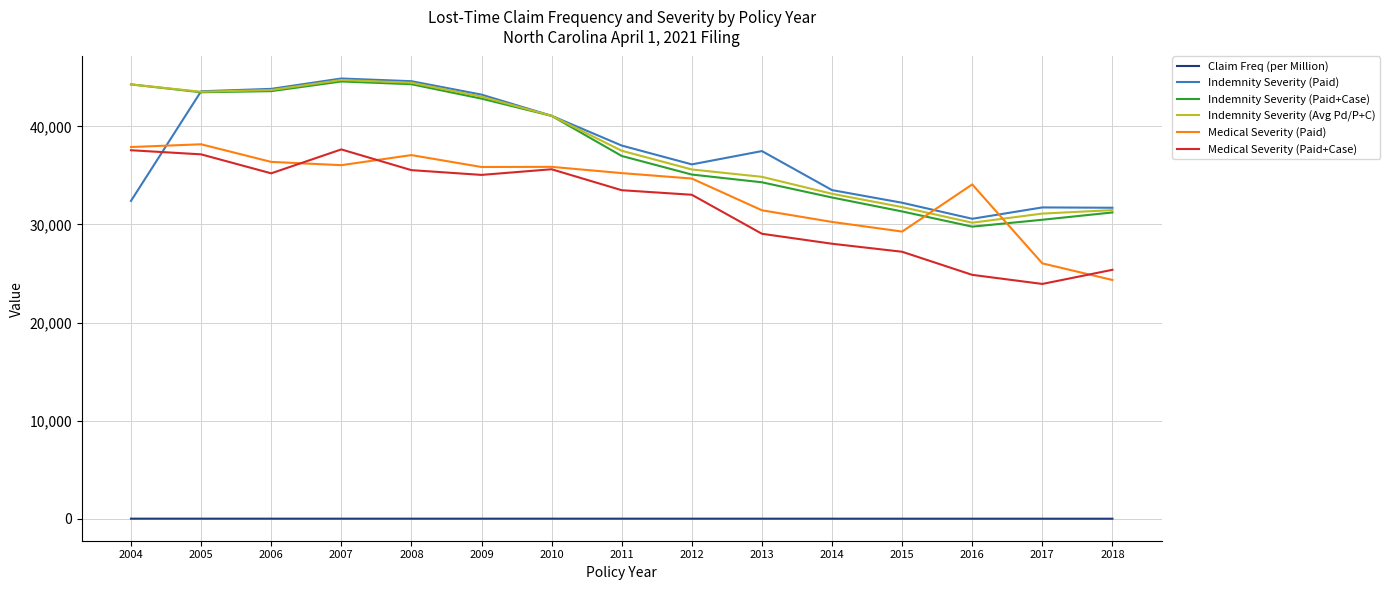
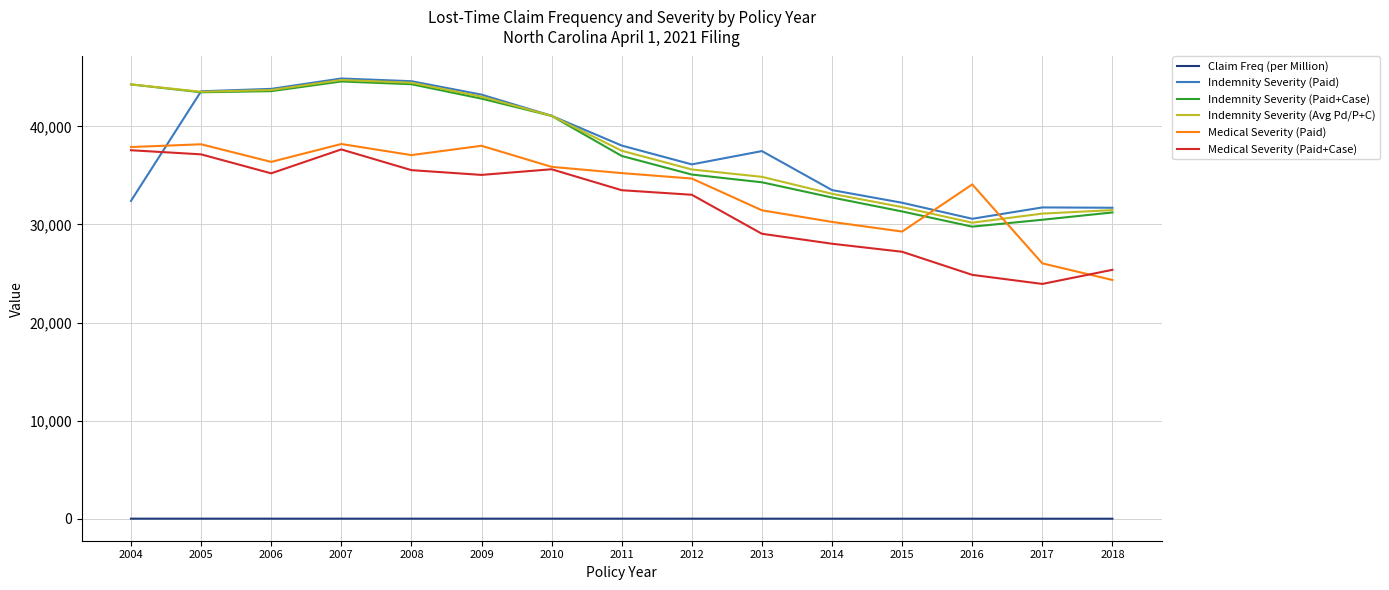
  {
    "Claim Freq (per Million)": {
      "2004": "0",
      "2005": "0",
      "2006": "0",
      "2007": "0",
      "2008": "0",
      "2009": "0",
      "2010": "0",
      "2011": "0",
      "2012": "0",
      "2013": "0",
      "2014": "0",
      "2015": "0",
      "2016": "0",
      "2017": "0",
      "2018": "0"
    },
    "Indemnity Severity (Paid)": {
      "2004": "32,000",
      "2011": "38,000",
      "2012": "36,000",
      "2013": "37,000",
      "2014": "34,000",
      "2015": "32,000",
      "2016": "31,000",
      "2017": "32,000"
    },
    "Indemnity Severity (Paid+Case)": {
      "2011": "37,000",
      "2012": "35,000",
      "2013": "34,000",
      "2014": "33,000",
      "2015": "31,000",
      "2016": "30,000",
      "2017": "30,000"
    },
    "Indemnity Severity (Avg Pd/P+C)": {
      "2011": "38,000",
      "2012": "36,000",
      "2013": "35,000",
      "2014": "33,000",
      "2015": "32,000",
      "2016": "30,000",
      "2017": "31,000"
    },
    "Medical Severity (Paid)": {
      "2004": "38,000",
      "2005": "38,000",
      "2006": "36,000",
-     "2007": "36,000",
+     "2007": "38,000",
      "2008": "37,000",
-     "2009": "36,000",
+     "2009": "38,000",
      "2011": "35,000",
      "2012": "35,000",
      "2013": "31,000",
      "2014": "30,000",
      "2015": "29,000",
      "2016": "34,000",
      "2017": "26,000",
      "2018": "24,000"
    },
    "Medical Severity (Paid+Case)": {
      "2004": "38,000",
      "2005": "37,000",
      "2006": "35,000",
      "2007": "38,000",
      "2008": "36,000",
      "2009": "35,000",
      "2011": "33,000",
      "2012": "33,000",
      "2013": "29,000",
      "2014": "28,000",
      "2015": "27,000",
      "2016": "25,000",
      "2017": "24,000",
      "2018": "25,000"
    }
  }
